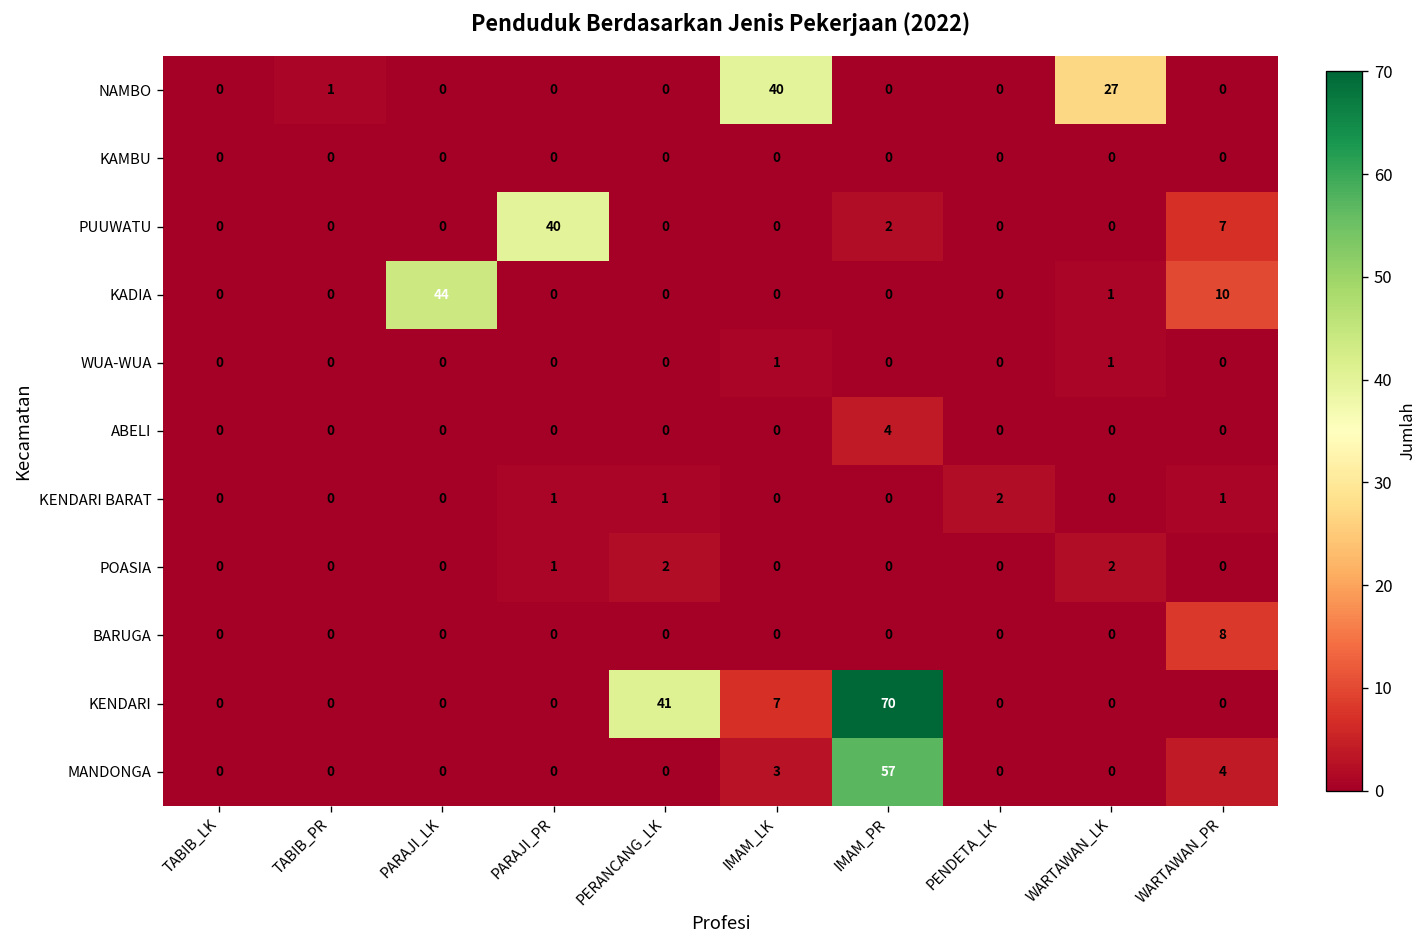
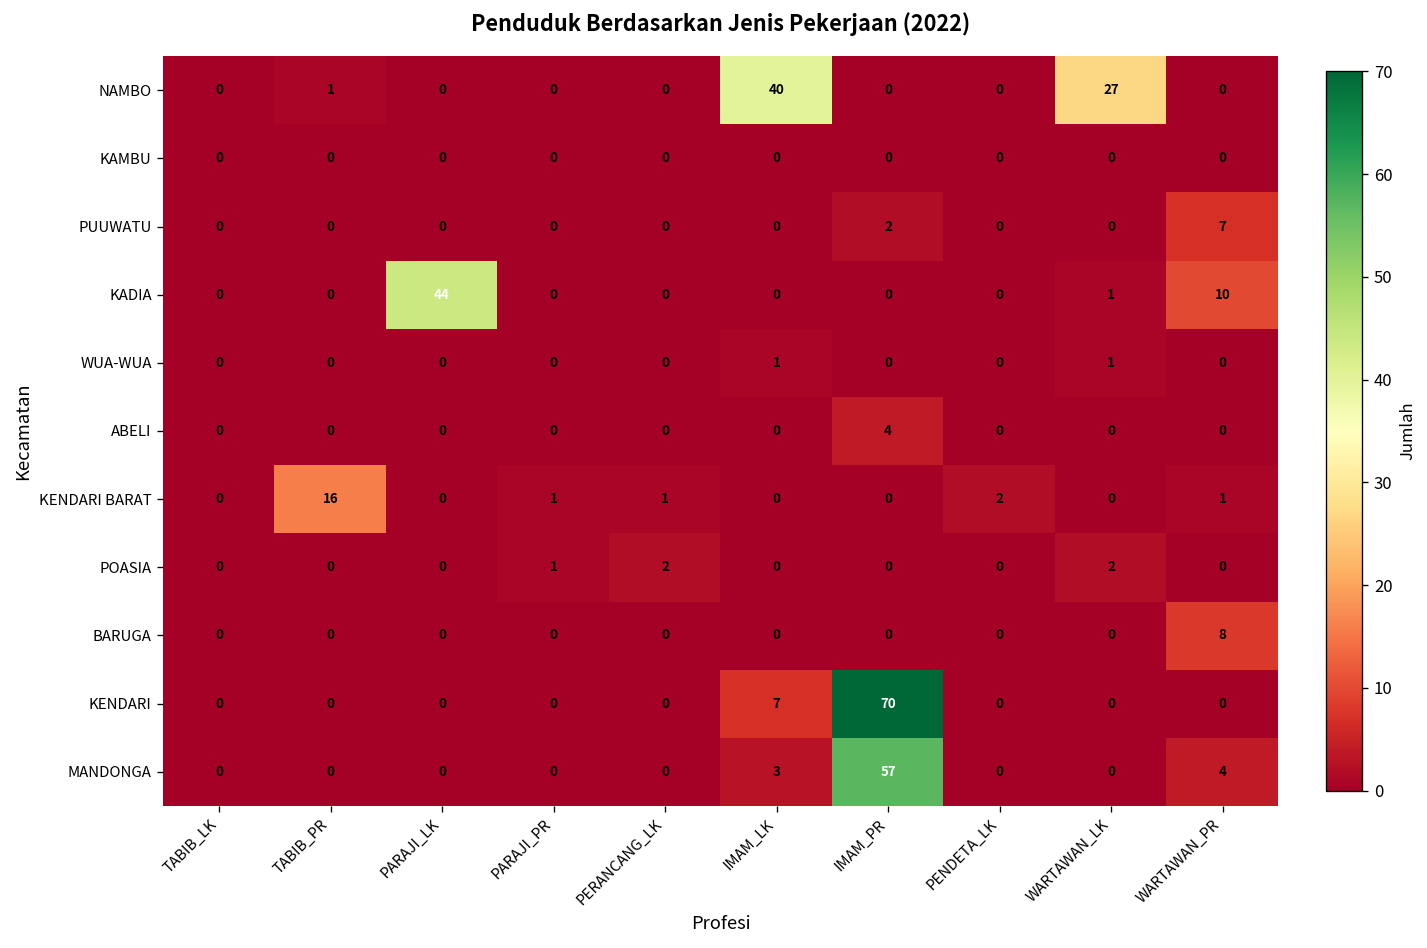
  {
    "NAMBO": {
      "TABIB_LK": 0,
      "TABIB_PR": 1,
      "PARAJI_LK": 0,
      "PARAJI_PR": 0,
      "PERANCANG_LK": 0,
      "IMAM_LK": 40,
      "IMAM_PR": 0,
      "PENDETA_LK": 0,
      "WARTAWAN_LK": 27,
      "WARTAWAN_PR": 0
    },
    "KAMBU": {
      "TABIB_LK": 0,
      "TABIB_PR": 0,
      "PARAJI_LK": 0,
      "PARAJI_PR": 0,
      "PERANCANG_LK": 0,
      "IMAM_LK": 0,
      "IMAM_PR": 0,
      "PENDETA_LK": 0,
      "WARTAWAN_LK": 0,
      "WARTAWAN_PR": 0
    },
    "PUUWATU": {
      "TABIB_LK": 0,
      "TABIB_PR": 0,
      "PARAJI_LK": 0,
-     "PARAJI_PR": 40,
+     "PARAJI_PR": 0,
      "PERANCANG_LK": 0,
      "IMAM_LK": 0,
      "IMAM_PR": 2,
      "PENDETA_LK": 0,
      "WARTAWAN_LK": 0,
      "WARTAWAN_PR": 7
    },
    "KADIA": {
      "TABIB_LK": 0,
      "TABIB_PR": 0,
      "PARAJI_LK": 44,
      "PARAJI_PR": 0,
      "PERANCANG_LK": 0,
      "IMAM_LK": 0,
      "IMAM_PR": 0,
      "PENDETA_LK": 0,
      "WARTAWAN_LK": 1,
      "WARTAWAN_PR": 10
    },
    "WUA-WUA": {
      "TABIB_LK": 0,
      "TABIB_PR": 0,
      "PARAJI_LK": 0,
      "PARAJI_PR": 0,
      "PERANCANG_LK": 0,
      "IMAM_LK": 1,
      "IMAM_PR": 0,
      "PENDETA_LK": 0,
      "WARTAWAN_LK": 1,
      "WARTAWAN_PR": 0
    },
    "ABELI": {
      "TABIB_LK": 0,
      "TABIB_PR": 0,
      "PARAJI_LK": 0,
      "PARAJI_PR": 0,
      "PERANCANG_LK": 0,
      "IMAM_LK": 0,
      "IMAM_PR": 4,
      "PENDETA_LK": 0,
      "WARTAWAN_LK": 0,
      "WARTAWAN_PR": 0
    },
    "KENDARI BARAT": {
      "TABIB_LK": 0,
-     "TABIB_PR": 0,
+     "TABIB_PR": 16,
      "PARAJI_LK": 0,
      "PARAJI_PR": 1,
      "PERANCANG_LK": 1,
      "IMAM_LK": 0,
      "IMAM_PR": 0,
      "PENDETA_LK": 2,
      "WARTAWAN_LK": 0,
      "WARTAWAN_PR": 1
    },
    "POASIA": {
      "TABIB_LK": 0,
      "TABIB_PR": 0,
      "PARAJI_LK": 0,
      "PARAJI_PR": 1,
      "PERANCANG_LK": 2,
      "IMAM_LK": 0,
      "IMAM_PR": 0,
      "PENDETA_LK": 0,
      "WARTAWAN_LK": 2,
      "WARTAWAN_PR": 0
    },
    "BARUGA": {
      "TABIB_LK": 0,
      "TABIB_PR": 0,
      "PARAJI_LK": 0,
      "PARAJI_PR": 0,
      "PERANCANG_LK": 0,
      "IMAM_LK": 0,
      "IMAM_PR": 0,
      "PENDETA_LK": 0,
      "WARTAWAN_LK": 0,
      "WARTAWAN_PR": 8
    },
    "KENDARI": {
      "TABIB_LK": 0,
      "TABIB_PR": 0,
      "PARAJI_LK": 0,
      "PARAJI_PR": 0,
-     "PERANCANG_LK": 41,
+     "PERANCANG_LK": 0,
      "IMAM_LK": 7,
      "IMAM_PR": 70,
      "PENDETA_LK": 0,
      "WARTAWAN_LK": 0,
      "WARTAWAN_PR": 0
    },
    "MANDONGA": {
      "TABIB_LK": 0,
      "TABIB_PR": 0,
      "PARAJI_LK": 0,
      "PARAJI_PR": 0,
      "PERANCANG_LK": 0,
      "IMAM_LK": 3,
      "IMAM_PR": 57,
      "PENDETA_LK": 0,
      "WARTAWAN_LK": 0,
      "WARTAWAN_PR": 4
    }
  }
